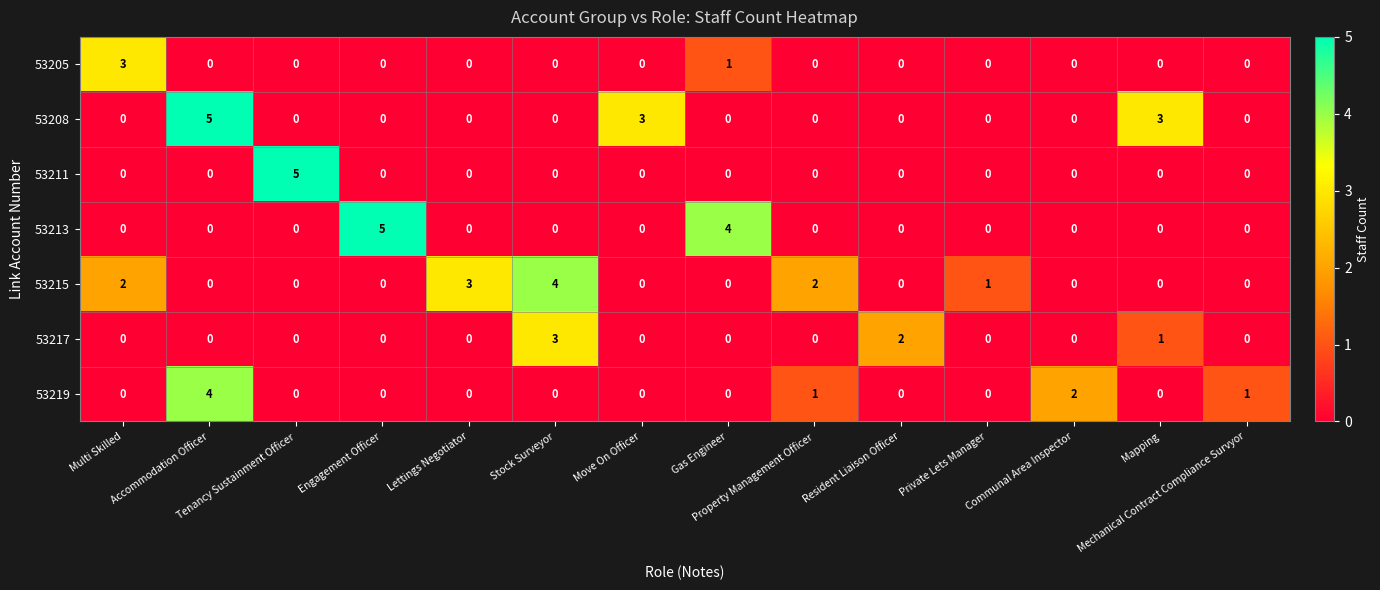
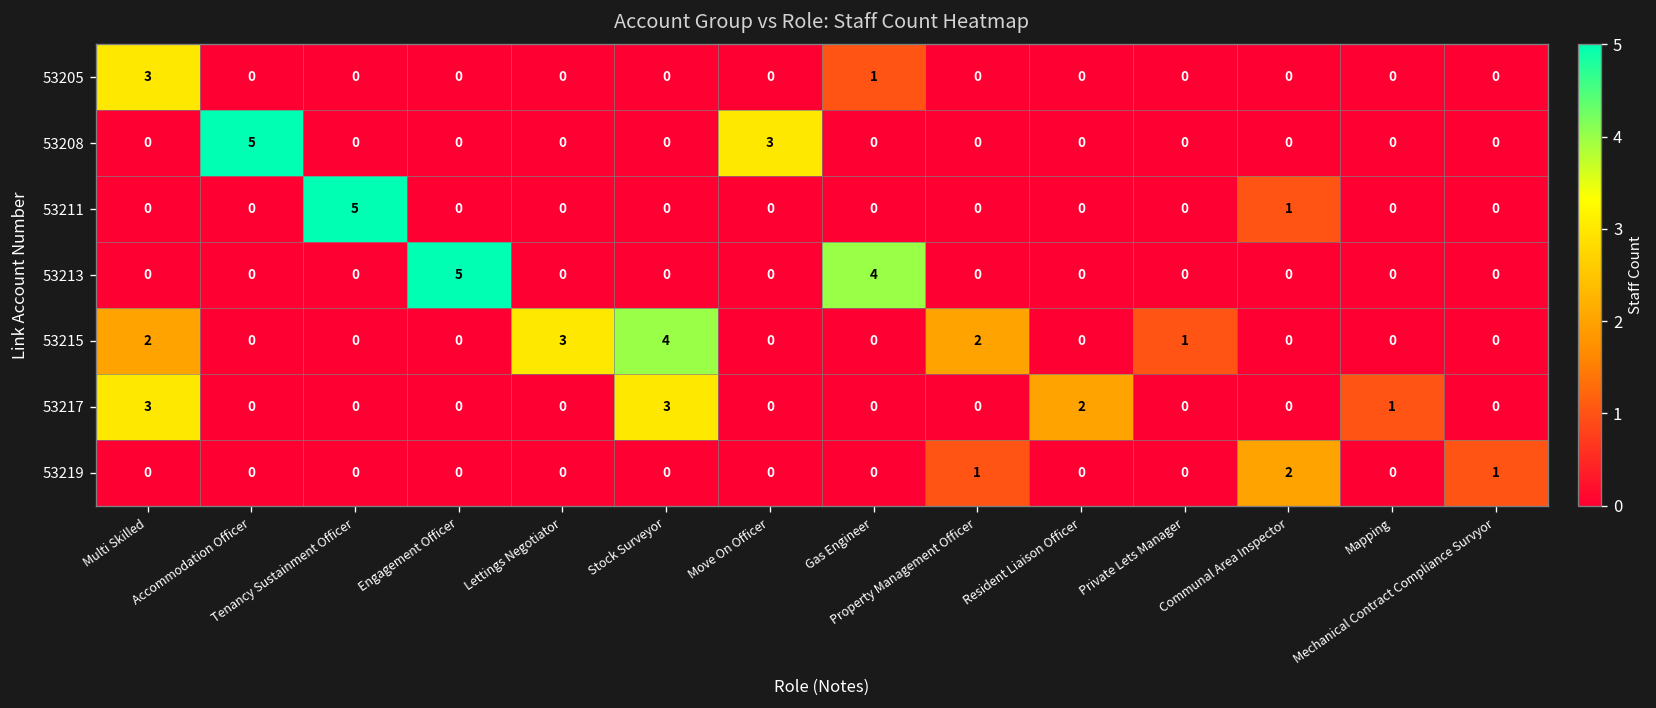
  {
    "53205": {
      "Multi Skilled": 3,
      "Accommodation Officer": 0,
      "Tenancy Sustainment Officer": 0,
      "Engagement Officer": 0,
      "Lettings Negotiator": 0,
      "Stock Surveyor": 0,
      "Move On Officer": 0,
      "Gas Engineer": 1,
      "Property Management Officer": 0,
      "Resident Liaison Officer": 0,
      "Private Lets Manager": 0,
      "Communal Area Inspector": 0,
      "Mapping": 0,
      "Mechanical Contract Compliance Survyor": 0
    },
    "53208": {
      "Multi Skilled": 0,
      "Accommodation Officer": 5,
      "Tenancy Sustainment Officer": 0,
      "Engagement Officer": 0,
      "Lettings Negotiator": 0,
      "Stock Surveyor": 0,
      "Move On Officer": 3,
      "Gas Engineer": 0,
      "Property Management Officer": 0,
      "Resident Liaison Officer": 0,
      "Private Lets Manager": 0,
      "Communal Area Inspector": 0,
-     "Mapping": 3,
+     "Mapping": 0,
      "Mechanical Contract Compliance Survyor": 0
    },
    "53211": {
      "Multi Skilled": 0,
      "Accommodation Officer": 0,
      "Tenancy Sustainment Officer": 5,
      "Engagement Officer": 0,
      "Lettings Negotiator": 0,
      "Stock Surveyor": 0,
      "Move On Officer": 0,
      "Gas Engineer": 0,
      "Property Management Officer": 0,
      "Resident Liaison Officer": 0,
      "Private Lets Manager": 0,
-     "Communal Area Inspector": 0,
+     "Communal Area Inspector": 1,
      "Mapping": 0,
      "Mechanical Contract Compliance Survyor": 0
    },
    "53213": {
      "Multi Skilled": 0,
      "Accommodation Officer": 0,
      "Tenancy Sustainment Officer": 0,
      "Engagement Officer": 5,
      "Lettings Negotiator": 0,
      "Stock Surveyor": 0,
      "Move On Officer": 0,
      "Gas Engineer": 4,
      "Property Management Officer": 0,
      "Resident Liaison Officer": 0,
      "Private Lets Manager": 0,
      "Communal Area Inspector": 0,
      "Mapping": 0,
      "Mechanical Contract Compliance Survyor": 0
    },
    "53215": {
      "Multi Skilled": 2,
      "Accommodation Officer": 0,
      "Tenancy Sustainment Officer": 0,
      "Engagement Officer": 0,
      "Lettings Negotiator": 3,
      "Stock Surveyor": 4,
      "Move On Officer": 0,
      "Gas Engineer": 0,
      "Property Management Officer": 2,
      "Resident Liaison Officer": 0,
      "Private Lets Manager": 1,
      "Communal Area Inspector": 0,
      "Mapping": 0,
      "Mechanical Contract Compliance Survyor": 0
    },
    "53217": {
-     "Multi Skilled": 0,
+     "Multi Skilled": 3,
      "Accommodation Officer": 0,
      "Tenancy Sustainment Officer": 0,
      "Engagement Officer": 0,
      "Lettings Negotiator": 0,
      "Stock Surveyor": 3,
      "Move On Officer": 0,
      "Gas Engineer": 0,
      "Property Management Officer": 0,
      "Resident Liaison Officer": 2,
      "Private Lets Manager": 0,
      "Communal Area Inspector": 0,
      "Mapping": 1,
      "Mechanical Contract Compliance Survyor": 0
    },
    "53219": {
      "Multi Skilled": 0,
-     "Accommodation Officer": 4,
+     "Accommodation Officer": 0,
      "Tenancy Sustainment Officer": 0,
      "Engagement Officer": 0,
      "Lettings Negotiator": 0,
      "Stock Surveyor": 0,
      "Move On Officer": 0,
      "Gas Engineer": 0,
      "Property Management Officer": 1,
      "Resident Liaison Officer": 0,
      "Private Lets Manager": 0,
      "Communal Area Inspector": 2,
      "Mapping": 0,
      "Mechanical Contract Compliance Survyor": 1
    }
  }
